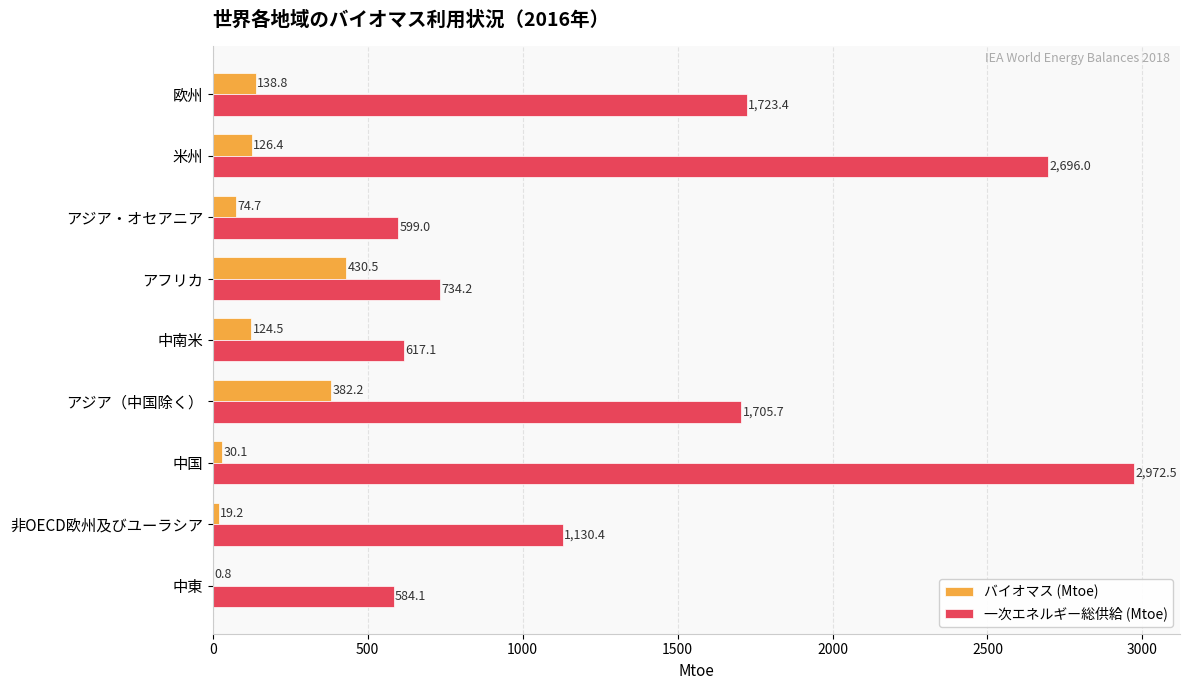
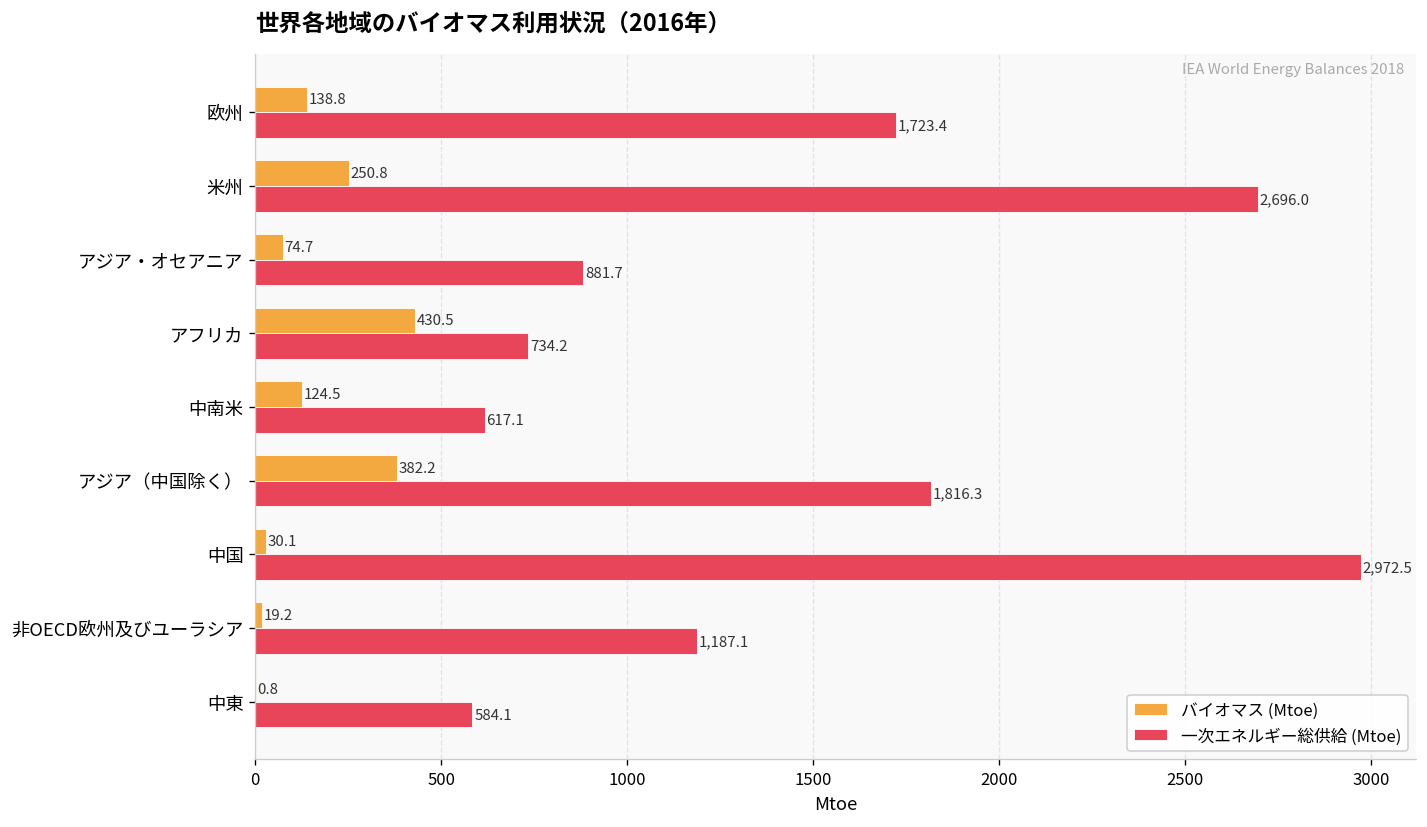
  {
    "バイオマス (Mtoe)": {
      "欧州": "138.8",
-     "米州": "126.4",
+     "米州": "250.8",
      "アジア・オセアニア": "74.7",
      "アフリカ": "430.5",
      "中南米": "124.5",
      "アジア（中国除く）": "382.2",
      "中国": "30.1",
      "非OECD欧州及びユーラシア": "19.2",
      "中東": "0.8"
    },
    "一次エネルギー総供給 (Mtoe)": {
      "欧州": "1,723.4",
      "米州": "2,696.0",
-     "アジア・オセアニア": "599.0",
+     "アジア・オセアニア": "881.7",
      "アフリカ": "734.2",
      "中南米": "617.1",
-     "アジア（中国除く）": "1,705.7",
+     "アジア（中国除く）": "1,816.3",
      "中国": "2,972.5",
-     "非OECD欧州及びユーラシア": "1,130.4",
+     "非OECD欧州及びユーラシア": "1,187.1",
      "中東": "584.1"
    }
  }
